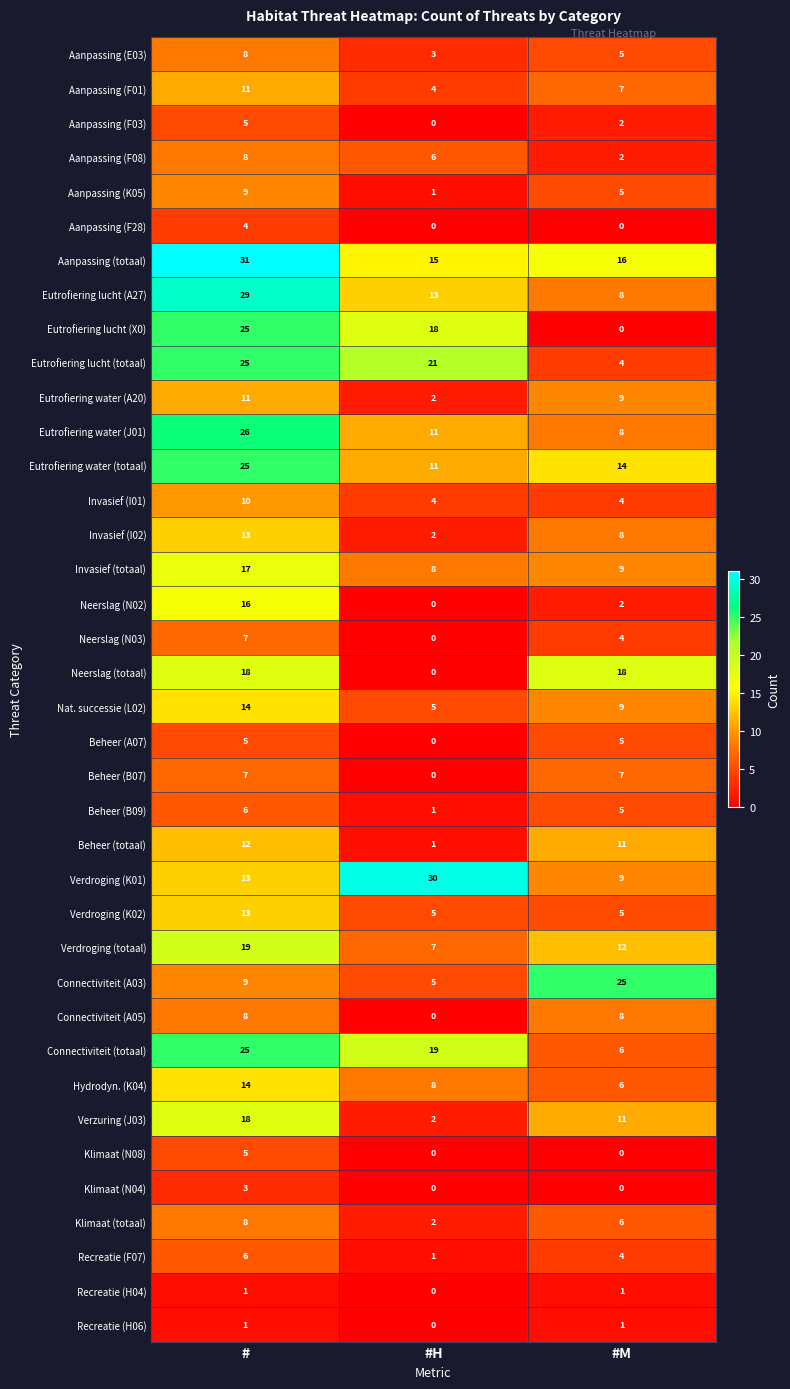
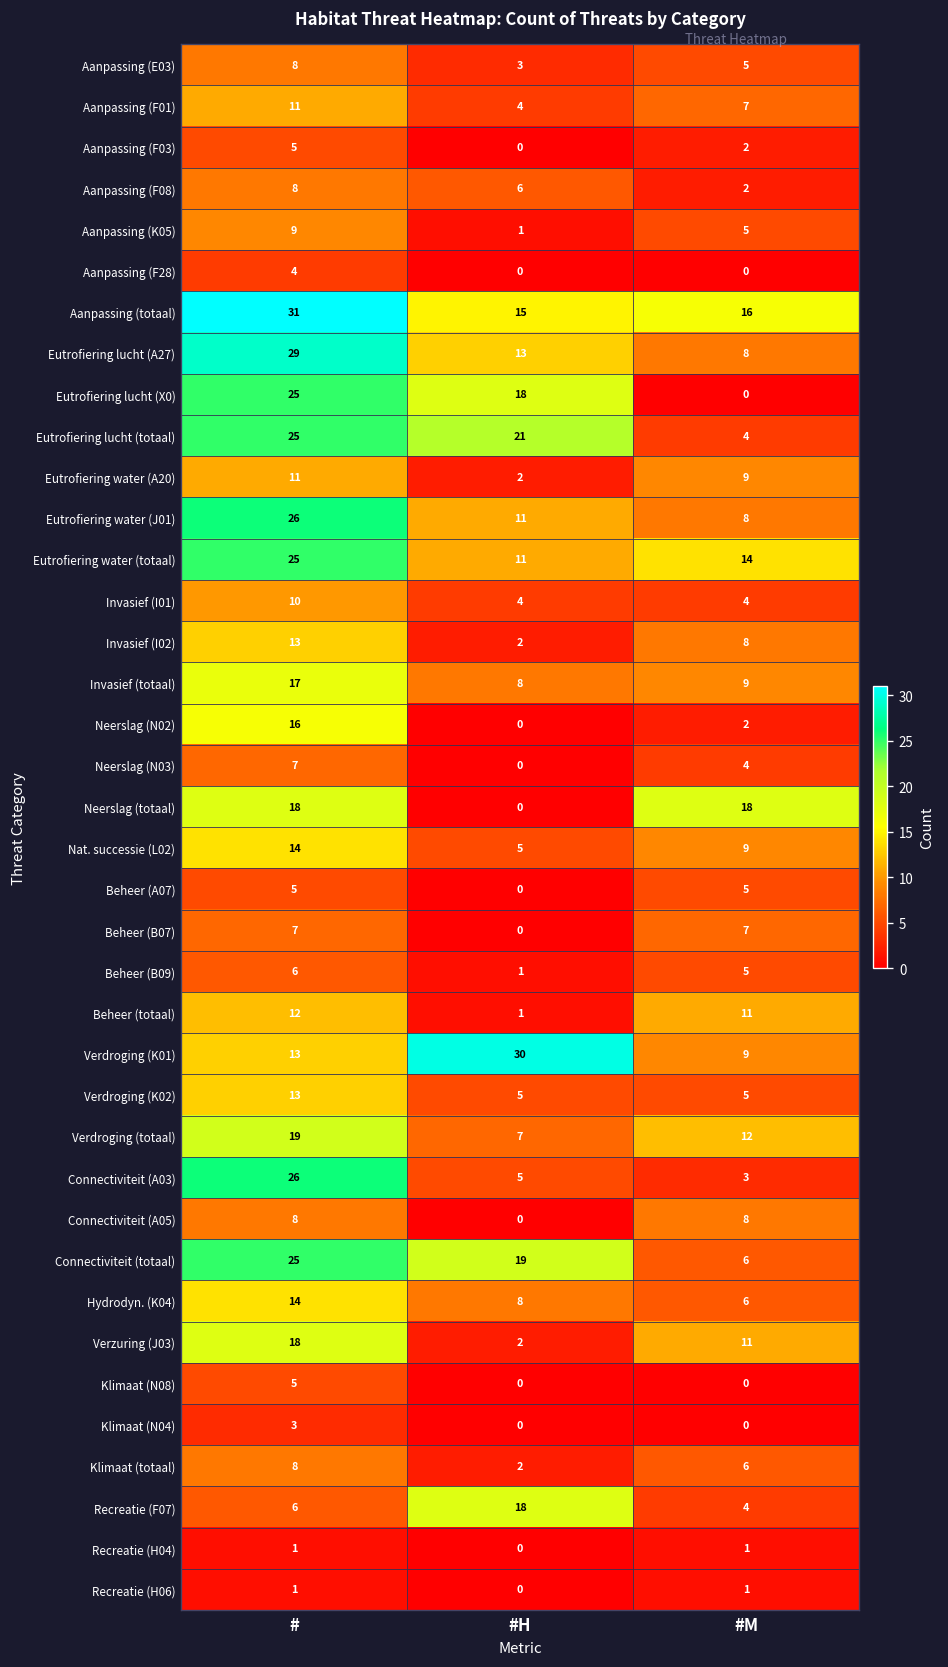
  {
    "Aanpassing (E03)": {
      "#": 8,
      "#H": 3,
      "#M": 5
    },
    "Aanpassing (F01)": {
      "#": 11,
      "#H": 4,
      "#M": 7
    },
    "Aanpassing (F03)": {
      "#": 5,
      "#H": 0,
      "#M": 2
    },
    "Aanpassing (F08)": {
      "#": 8,
      "#H": 6,
      "#M": 2
    },
    "Aanpassing (K05)": {
      "#": 9,
      "#H": 1,
      "#M": 5
    },
    "Aanpassing (F28)": {
      "#": 4,
      "#H": 0,
      "#M": 0
    },
    "Aanpassing (totaal)": {
      "#": 31,
      "#H": 15,
      "#M": 16
    },
    "Eutrofiering lucht (A27)": {
      "#": 29,
      "#H": 13,
      "#M": 8
    },
    "Eutrofiering lucht (X0)": {
      "#": 25,
      "#H": 18,
      "#M": 0
    },
    "Eutrofiering lucht (totaal)": {
      "#": 25,
      "#H": 21,
      "#M": 4
    },
    "Eutrofiering water (A20)": {
      "#": 11,
      "#H": 2,
      "#M": 9
    },
    "Eutrofiering water (J01)": {
      "#": 26,
      "#H": 11,
      "#M": 8
    },
    "Eutrofiering water (totaal)": {
      "#": 25,
      "#H": 11,
      "#M": 14
    },
    "Invasief (I01)": {
      "#": 10,
      "#H": 4,
      "#M": 4
    },
    "Invasief (I02)": {
      "#": 13,
      "#H": 2,
      "#M": 8
    },
    "Invasief (totaal)": {
      "#": 17,
      "#H": 8,
      "#M": 9
    },
    "Neerslag (N02)": {
      "#": 16,
      "#H": 0,
      "#M": 2
    },
    "Neerslag (N03)": {
      "#": 7,
      "#H": 0,
      "#M": 4
    },
    "Neerslag (totaal)": {
      "#": 18,
      "#H": 0,
      "#M": 18
    },
    "Nat. successie (L02)": {
      "#": 14,
      "#H": 5,
      "#M": 9
    },
    "Beheer (A07)": {
      "#": 5,
      "#H": 0,
      "#M": 5
    },
    "Beheer (B07)": {
      "#": 7,
      "#H": 0,
      "#M": 7
    },
    "Beheer (B09)": {
      "#": 6,
      "#H": 1,
      "#M": 5
    },
    "Beheer (totaal)": {
      "#": 12,
      "#H": 1,
      "#M": 11
    },
    "Verdroging (K01)": {
      "#": 13,
      "#H": 30,
      "#M": 9
    },
    "Verdroging (K02)": {
      "#": 13,
      "#H": 5,
      "#M": 5
    },
    "Verdroging (totaal)": {
      "#": 19,
      "#H": 7,
      "#M": 12
    },
    "Connectiviteit (A03)": {
-     "#": 9,
+     "#": 26,
      "#H": 5,
-     "#M": 25
+     "#M": 3
    },
    "Connectiviteit (A05)": {
      "#": 8,
      "#H": 0,
      "#M": 8
    },
    "Connectiviteit (totaal)": {
      "#": 25,
      "#H": 19,
      "#M": 6
    },
    "Hydrodyn. (K04)": {
      "#": 14,
      "#H": 8,
      "#M": 6
    },
    "Verzuring (J03)": {
      "#": 18,
      "#H": 2,
      "#M": 11
    },
    "Klimaat (N08)": {
      "#": 5,
      "#H": 0,
      "#M": 0
    },
    "Klimaat (N04)": {
      "#": 3,
      "#H": 0,
      "#M": 0
    },
    "Klimaat (totaal)": {
      "#": 8,
      "#H": 2,
      "#M": 6
    },
    "Recreatie (F07)": {
      "#": 6,
-     "#H": 1,
+     "#H": 18,
      "#M": 4
    },
    "Recreatie (H04)": {
      "#": 1,
      "#H": 0,
      "#M": 1
    },
    "Recreatie (H06)": {
      "#": 1,
      "#H": 0,
      "#M": 1
    }
  }
